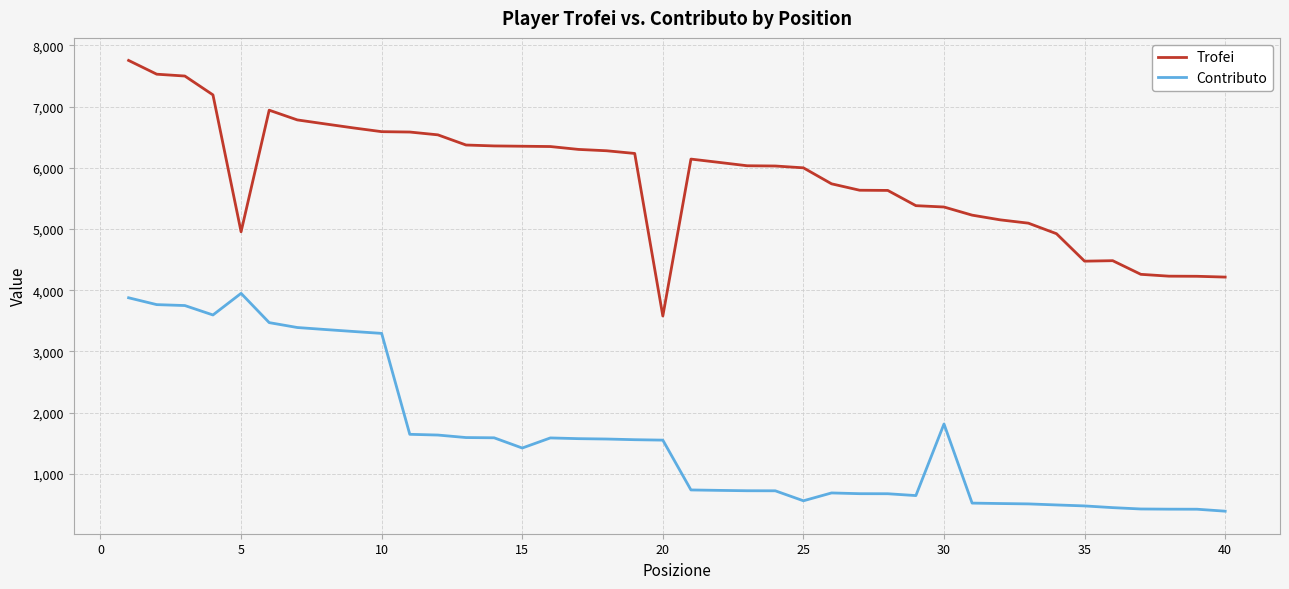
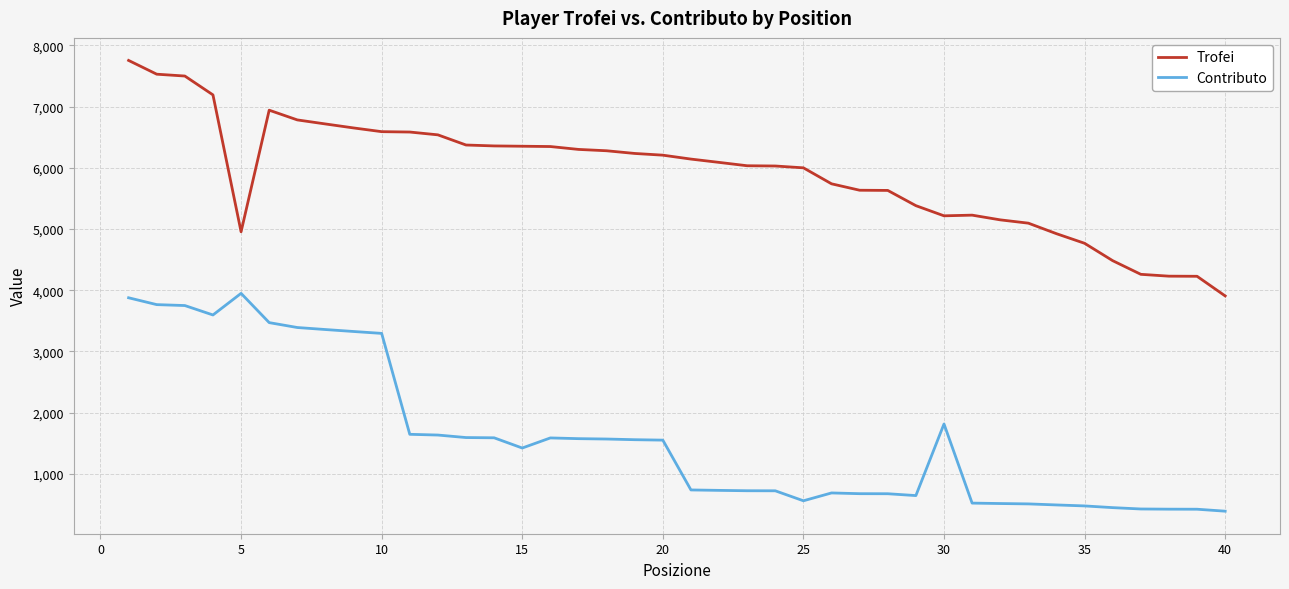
  {
    "Trofei": {
      "5": "5,000",
      "10": "6,600",
      "15": "6,400",
-     "20": "3,600",
+     "20": "6,200",
      "25": "6,000",
-     "30": "5,400",
-     "35": "4,500",
-     "40": "4,200"
+     "30": "5,200",
+     "35": "4,800",
+     "40": "3,900"
    },
    "Contributo": {
      "5": "3,900",
      "10": "3,300",
      "15": "1,400",
      "20": "1,600",
      "25": "600",
      "30": "1,800",
      "35": "500",
      "40": "400"
    }
  }
